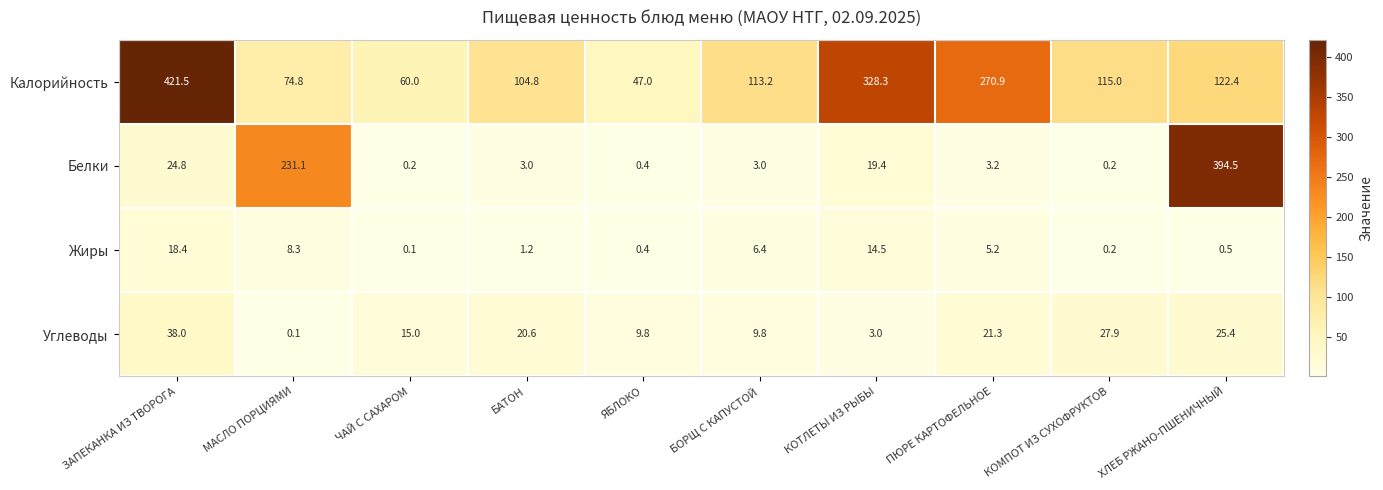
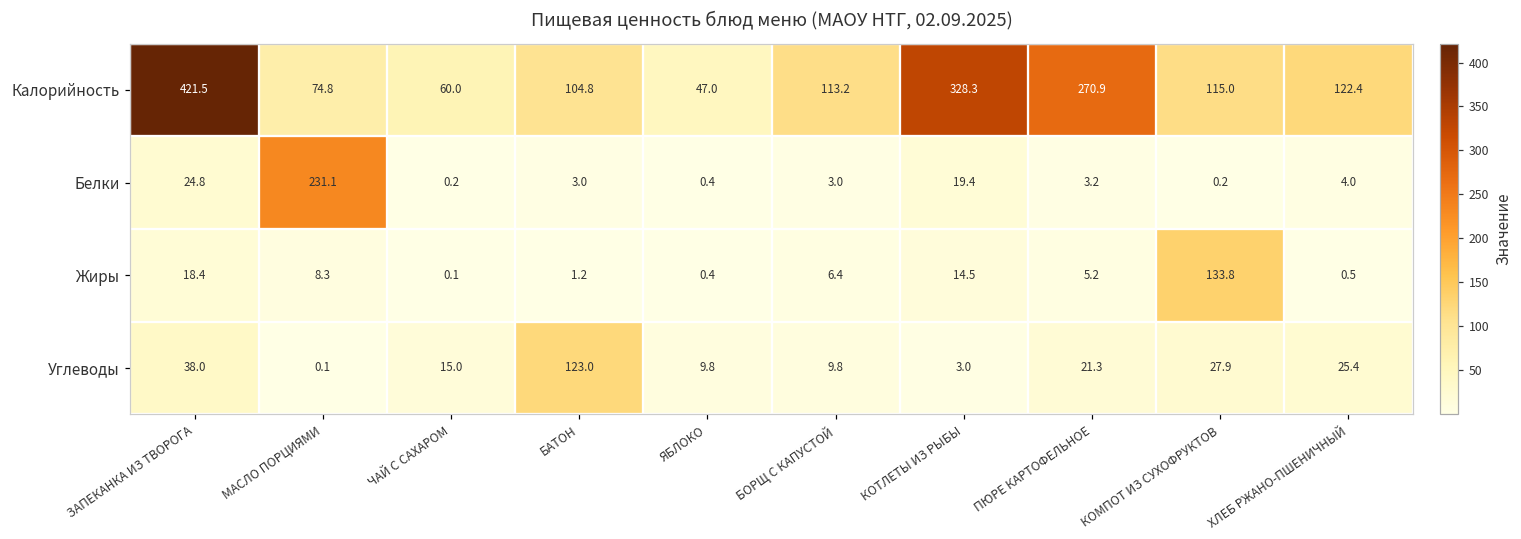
  {
    "Калорийность": {
      "ЗАПЕКАНКА ИЗ ТВОРОГА": 421.5,
      "МАСЛО ПОРЦИЯМИ": 74.8,
      "ЧАЙ С САХАРОМ": 60.0,
      "БАТОН": 104.8,
      "ЯБЛОКО": 47.0,
      "БОРЩ С КАПУСТОЙ": 113.2,
      "КОТЛЕТЫ ИЗ РЫБЫ": 328.3,
      "ПЮРЕ КАРТОФЕЛЬНОЕ": 270.9,
      "КОМПОТ ИЗ СУХОФРУКТОВ": 115.0,
      "ХЛЕБ РЖАНО-ПШЕНИЧНЫЙ": 122.4
    },
    "Белки": {
      "ЗАПЕКАНКА ИЗ ТВОРОГА": 24.8,
      "МАСЛО ПОРЦИЯМИ": 231.1,
      "ЧАЙ С САХАРОМ": 0.2,
      "БАТОН": 3.0,
      "ЯБЛОКО": 0.4,
      "БОРЩ С КАПУСТОЙ": 3.0,
      "КОТЛЕТЫ ИЗ РЫБЫ": 19.4,
      "ПЮРЕ КАРТОФЕЛЬНОЕ": 3.2,
      "КОМПОТ ИЗ СУХОФРУКТОВ": 0.2,
-     "ХЛЕБ РЖАНО-ПШЕНИЧНЫЙ": 394.5
+     "ХЛЕБ РЖАНО-ПШЕНИЧНЫЙ": 4.0
    },
    "Жиры": {
      "ЗАПЕКАНКА ИЗ ТВОРОГА": 18.4,
      "МАСЛО ПОРЦИЯМИ": 8.3,
      "ЧАЙ С САХАРОМ": 0.1,
      "БАТОН": 1.2,
      "ЯБЛОКО": 0.4,
      "БОРЩ С КАПУСТОЙ": 6.4,
      "КОТЛЕТЫ ИЗ РЫБЫ": 14.5,
      "ПЮРЕ КАРТОФЕЛЬНОЕ": 5.2,
-     "КОМПОТ ИЗ СУХОФРУКТОВ": 0.2,
+     "КОМПОТ ИЗ СУХОФРУКТОВ": 133.8,
      "ХЛЕБ РЖАНО-ПШЕНИЧНЫЙ": 0.5
    },
    "Углеводы": {
      "ЗАПЕКАНКА ИЗ ТВОРОГА": 38.0,
      "МАСЛО ПОРЦИЯМИ": 0.1,
      "ЧАЙ С САХАРОМ": 15.0,
-     "БАТОН": 20.6,
+     "БАТОН": 123.0,
      "ЯБЛОКО": 9.8,
      "БОРЩ С КАПУСТОЙ": 9.8,
      "КОТЛЕТЫ ИЗ РЫБЫ": 3.0,
      "ПЮРЕ КАРТОФЕЛЬНОЕ": 21.3,
      "КОМПОТ ИЗ СУХОФРУКТОВ": 27.9,
      "ХЛЕБ РЖАНО-ПШЕНИЧНЫЙ": 25.4
    }
  }
